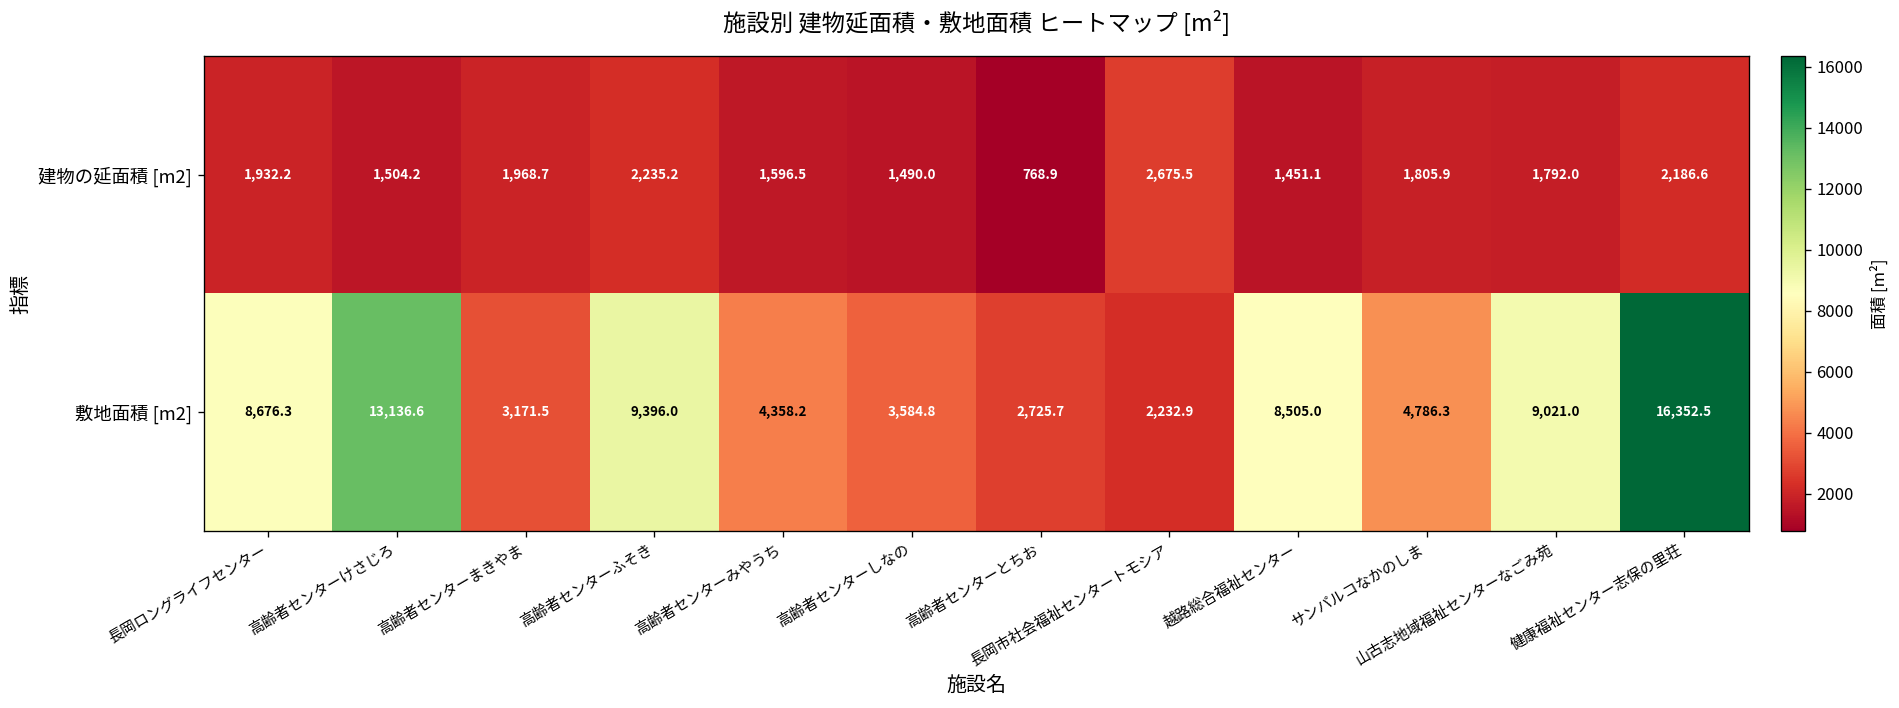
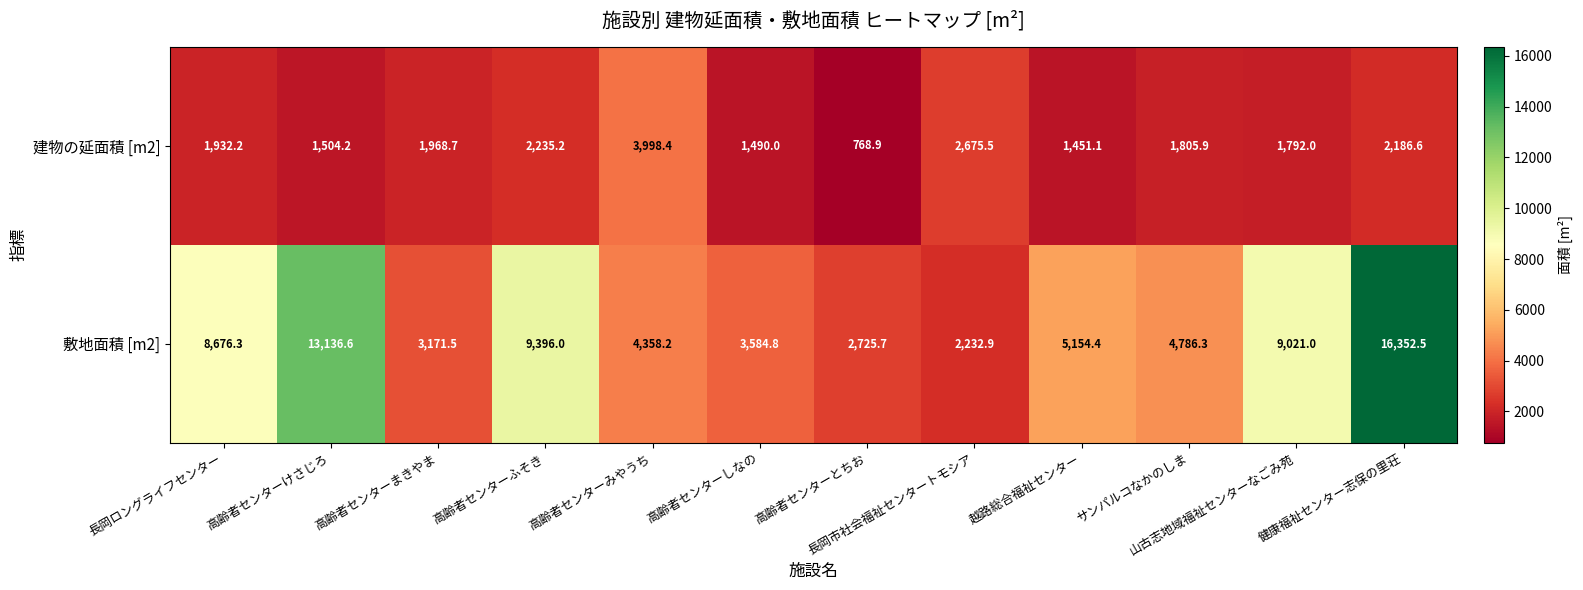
  {
    "建物の延面積 [m2]": {
      "長岡ロングライフセンター": "1,932.2",
      "高齢者センターけさじろ": "1,504.2",
      "高齢者センターまきやま": "1,968.7",
      "高齢者センターふそき": "2,235.2",
-     "高齢者センターみやうち": "1,596.5",
+     "高齢者センターみやうち": "3,998.4",
      "高齢者センターしなの": "1,490.0",
      "高齢者センターとちお": "768.9",
      "長岡市社会福祉センタートモシア": "2,675.5",
      "越路総合福祉センター": "1,451.1",
      "サンパルコなかのしま": "1,805.9",
      "山古志地域福祉センターなごみ苑": "1,792.0",
      "健康福祉センター志保の里荘": "2,186.6"
    },
    "敷地面積 [m2]": {
      "長岡ロングライフセンター": "8,676.3",
      "高齢者センターけさじろ": "13,136.6",
      "高齢者センターまきやま": "3,171.5",
      "高齢者センターふそき": "9,396.0",
      "高齢者センターみやうち": "4,358.2",
      "高齢者センターしなの": "3,584.8",
      "高齢者センターとちお": "2,725.7",
      "長岡市社会福祉センタートモシア": "2,232.9",
-     "越路総合福祉センター": "8,505.0",
+     "越路総合福祉センター": "5,154.4",
      "サンパルコなかのしま": "4,786.3",
      "山古志地域福祉センターなごみ苑": "9,021.0",
      "健康福祉センター志保の里荘": "16,352.5"
    }
  }
